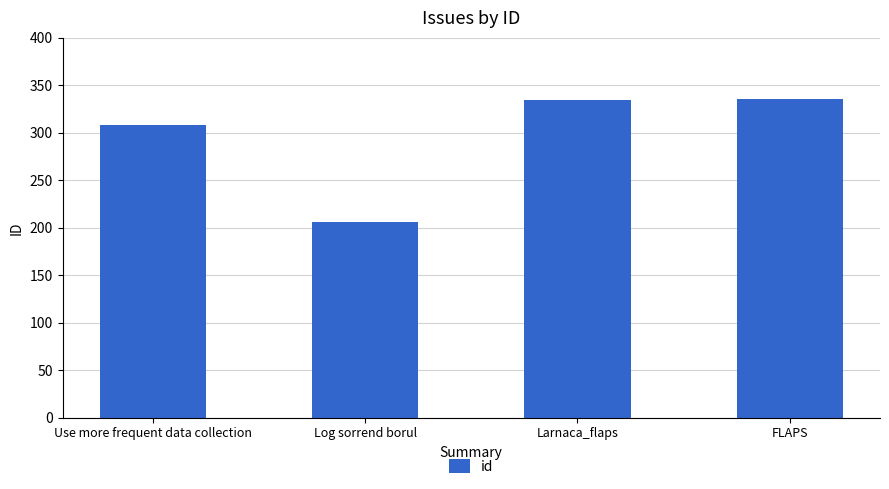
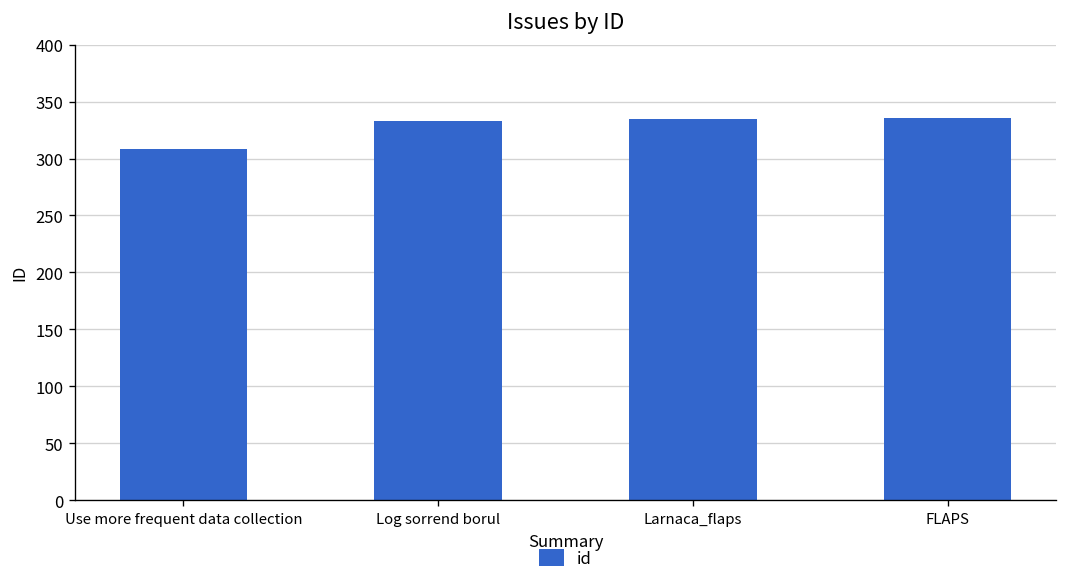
  {
    "Use more frequent data collection": 310,
-   "Log sorrend borul": 210,
+   "Log sorrend borul": 330,
    "Larnaca_flaps": 340,
    "FLAPS": 340
  }
